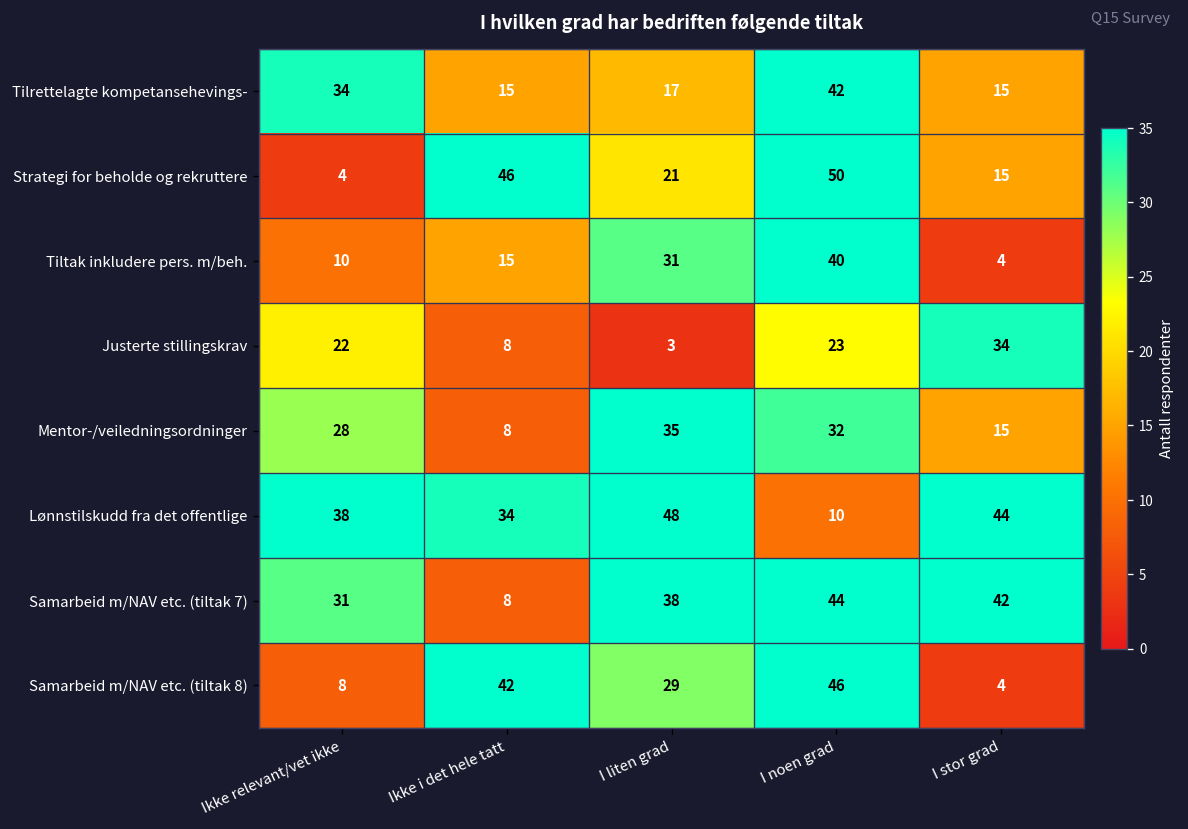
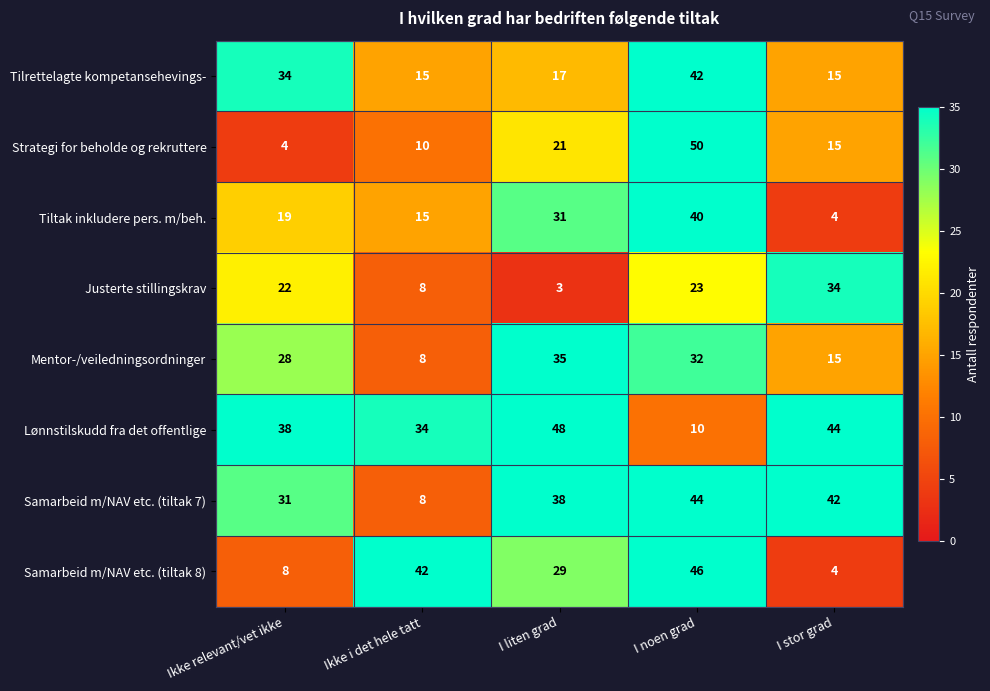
  {
    "Tilrettelagte kompetansehevings-": {
      "Ikke relevant/vet ikke": 34,
      "Ikke i det hele tatt": 15,
      "I liten grad": 17,
      "I noen grad": 42,
      "I stor grad": 15
    },
    "Strategi for beholde og rekruttere": {
      "Ikke relevant/vet ikke": 4,
-     "Ikke i det hele tatt": 46,
+     "Ikke i det hele tatt": 10,
      "I liten grad": 21,
      "I noen grad": 50,
      "I stor grad": 15
    },
    "Tiltak inkludere pers. m/beh.": {
-     "Ikke relevant/vet ikke": 10,
+     "Ikke relevant/vet ikke": 19,
      "Ikke i det hele tatt": 15,
      "I liten grad": 31,
      "I noen grad": 40,
      "I stor grad": 4
    },
    "Justerte stillingskrav": {
      "Ikke relevant/vet ikke": 22,
      "Ikke i det hele tatt": 8,
      "I liten grad": 3,
      "I noen grad": 23,
      "I stor grad": 34
    },
    "Mentor-/veiledningsordninger": {
      "Ikke relevant/vet ikke": 28,
      "Ikke i det hele tatt": 8,
      "I liten grad": 35,
      "I noen grad": 32,
      "I stor grad": 15
    },
    "Lønnstilskudd fra det offentlige": {
      "Ikke relevant/vet ikke": 38,
      "Ikke i det hele tatt": 34,
      "I liten grad": 48,
      "I noen grad": 10,
      "I stor grad": 44
    },
    "Samarbeid m/NAV etc. (tiltak 7)": {
      "Ikke relevant/vet ikke": 31,
      "Ikke i det hele tatt": 8,
      "I liten grad": 38,
      "I noen grad": 44,
      "I stor grad": 42
    },
    "Samarbeid m/NAV etc. (tiltak 8)": {
      "Ikke relevant/vet ikke": 8,
      "Ikke i det hele tatt": 42,
      "I liten grad": 29,
      "I noen grad": 46,
      "I stor grad": 4
    }
  }
